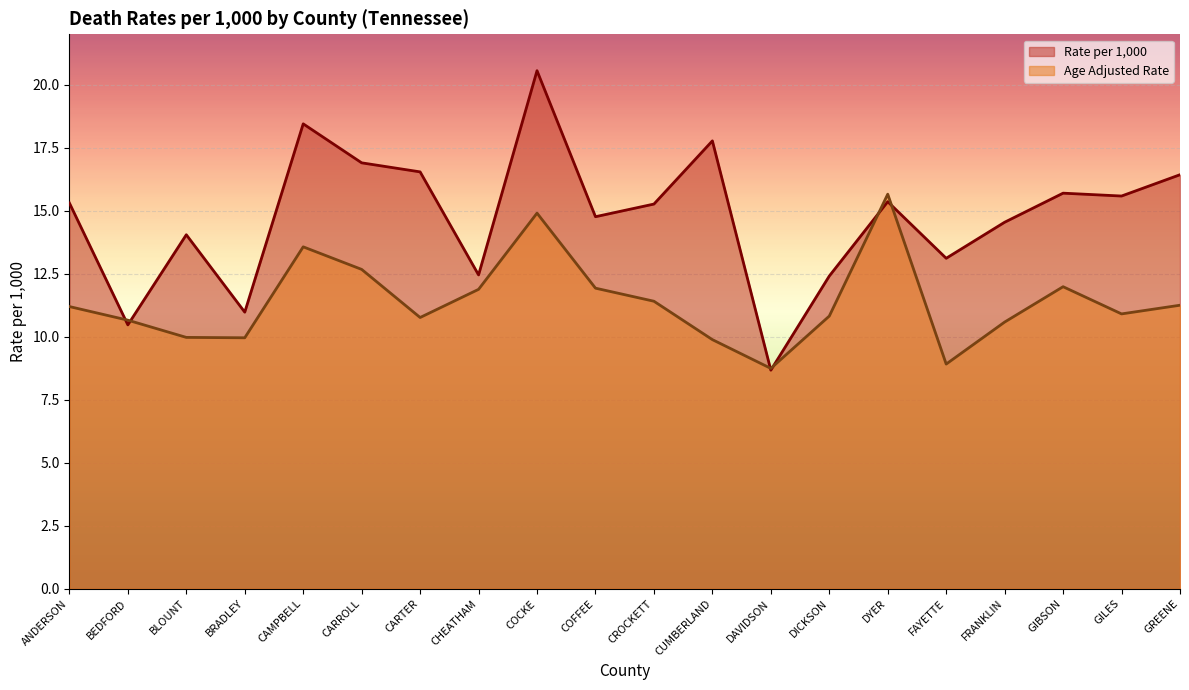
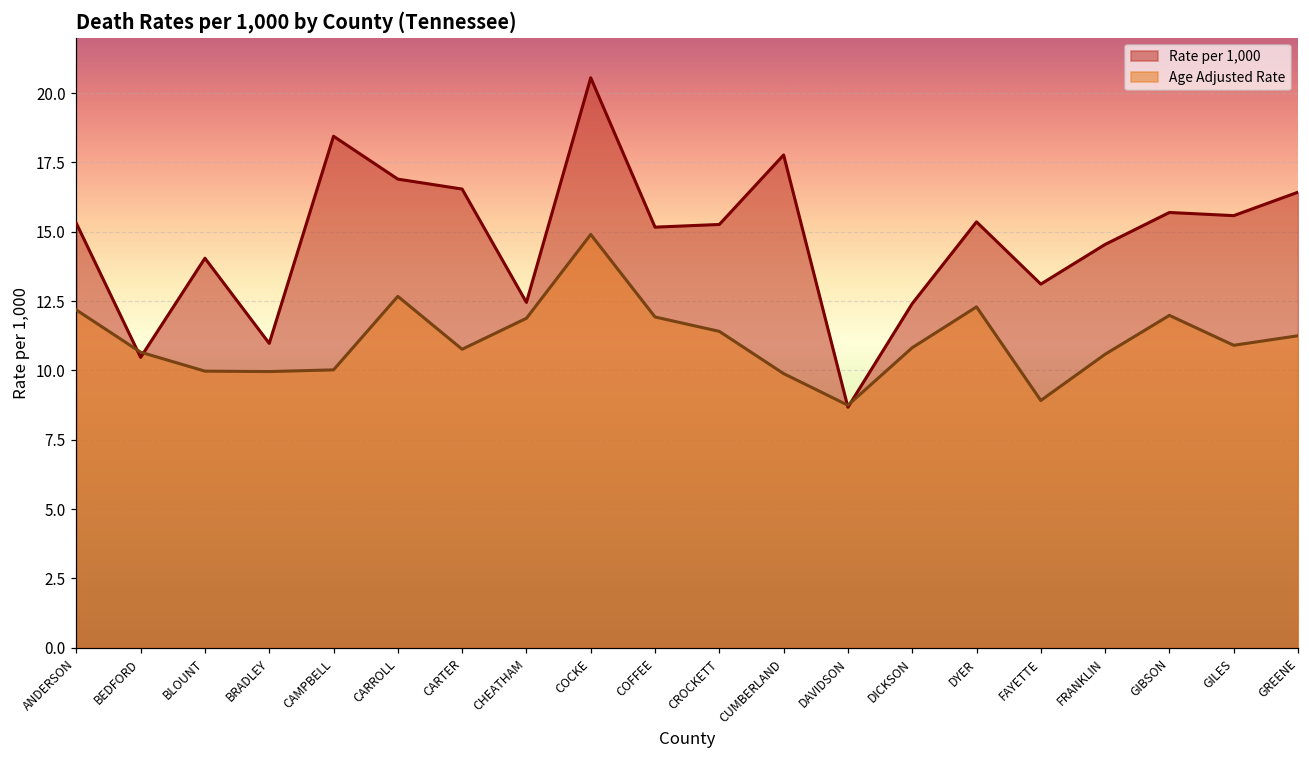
  {
    "Rate per 1,000": {
      "ANDERSON": 15.3,
      "BEDFORD": 10.5,
      "BLOUNT": 14.0,
      "BRADLEY": 11.0,
      "CAMPBELL": 18.4,
      "CARROLL": 16.9,
      "CARTER": 16.5,
      "CHEATHAM": 12.5,
      "COCKE": 20.6,
-     "COFFEE": 14.8,
+     "COFFEE": 15.2,
      "CROCKETT": 15.3,
      "CUMBERLAND": 17.8,
      "DICKSON": 12.4,
      "DYER": 15.4,
      "FAYETTE": 13.1,
      "FRANKLIN": 14.5,
      "GIBSON": 15.7,
      "GILES": 15.6,
      "GREENE": 16.4
    },
    "Age Adjusted Rate": {
-     "ANDERSON": 11.2,
+     "ANDERSON": 12.2,
      "BEDFORD": 10.7,
      "BLOUNT": 10.0,
      "BRADLEY": 10.0,
-     "CAMPBELL": 13.6,
+     "CAMPBELL": 10.0,
      "CARROLL": 12.7,
      "CARTER": 10.8,
      "CHEATHAM": 11.9,
      "COCKE": 14.9,
      "COFFEE": 11.9,
      "CROCKETT": 11.4,
      "CUMBERLAND": 9.9,
      "DICKSON": 10.8,
-     "DYER": 15.7,
+     "DYER": 12.3,
      "FAYETTE": 8.9,
      "FRANKLIN": 10.6,
      "GIBSON": 12.0,
      "GILES": 10.9,
      "GREENE": 11.3
    }
  }
